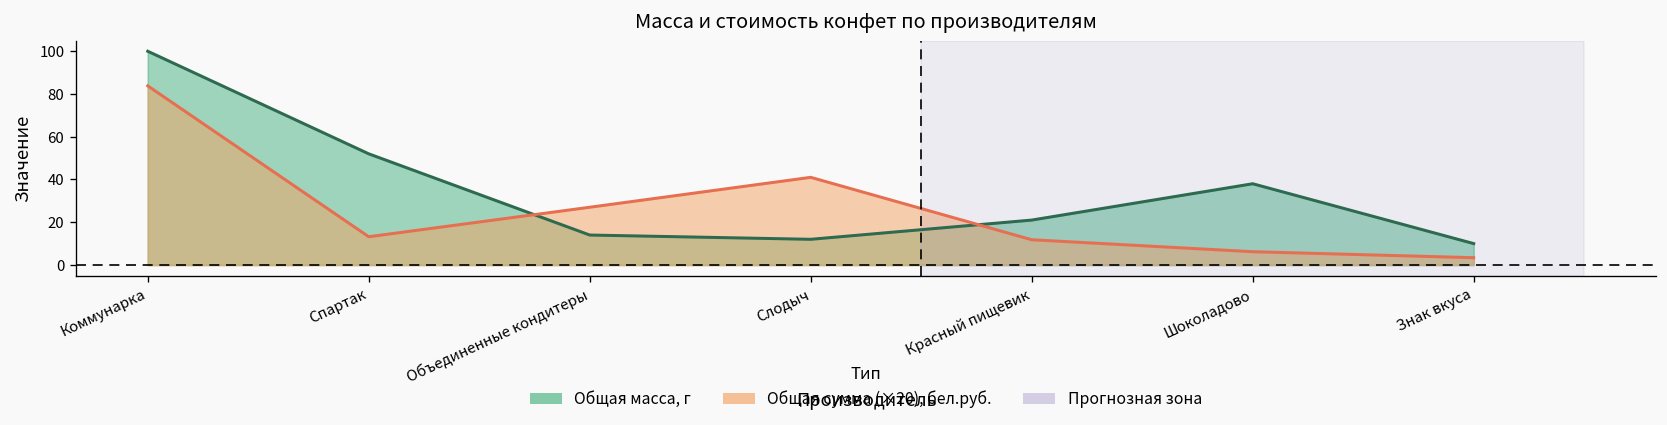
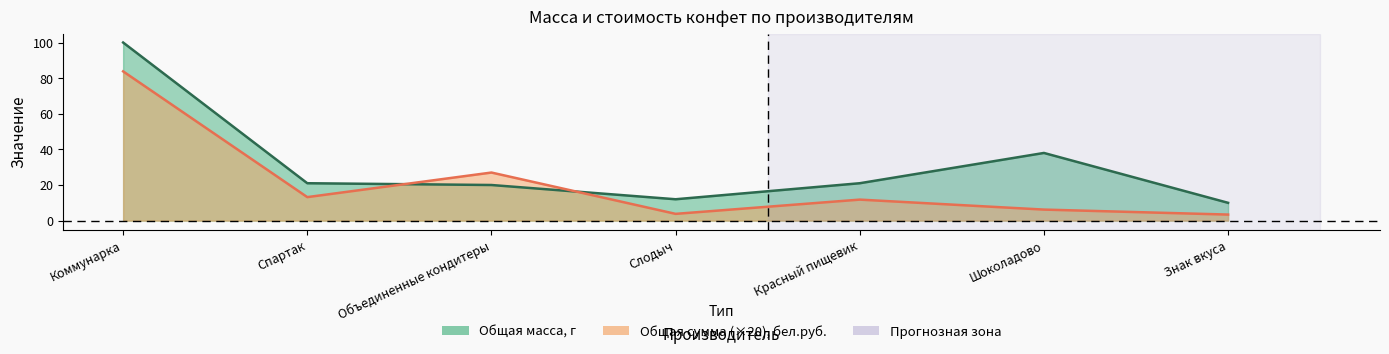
  {
    "Общая масса, г": {
      "Коммунарка": 100,
-     "Спартак": 52,
-     "Объединенные кондитеры": 14,
+     "Спартак": 21,
+     "Объединенные кондитеры": 20,
      "Слодыч": 12,
      "Красный пищевик": 21,
      "Шоколадово": 38,
      "Знак вкуса": 10
    },
    "Общая сумма (×20), бел.руб.": {
      "Коммунарка": 84,
      "Спартак": 13,
      "Объединенные кондитеры": 27,
-     "Слодыч": 41,
+     "Слодыч": 4,
      "Красный пищевик": 12,
      "Шоколадово": 6,
      "Знак вкуса": 3
    }
  }
